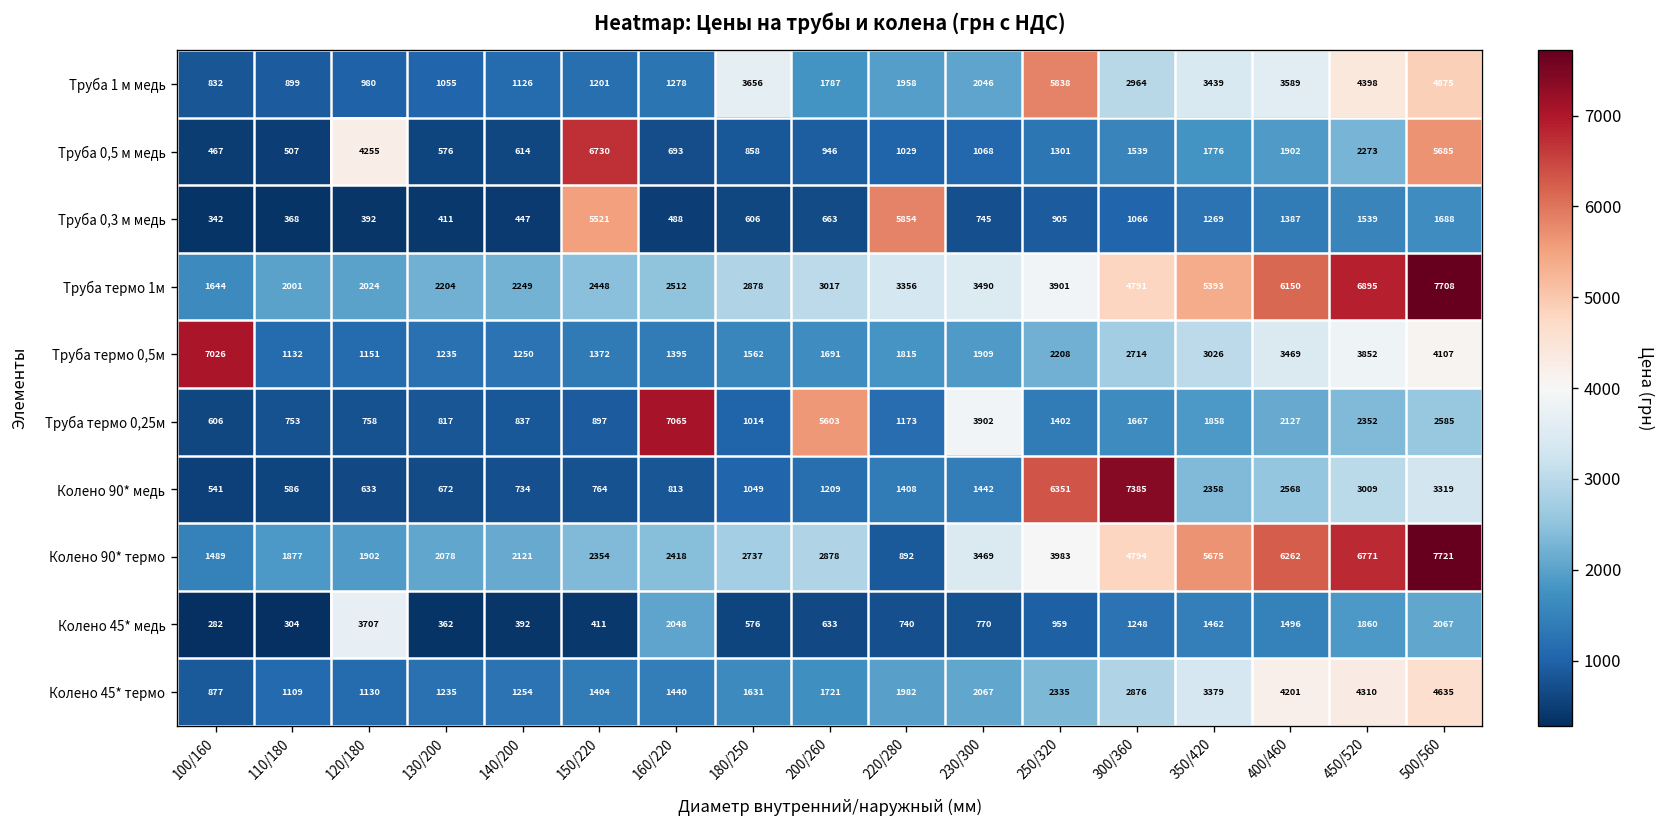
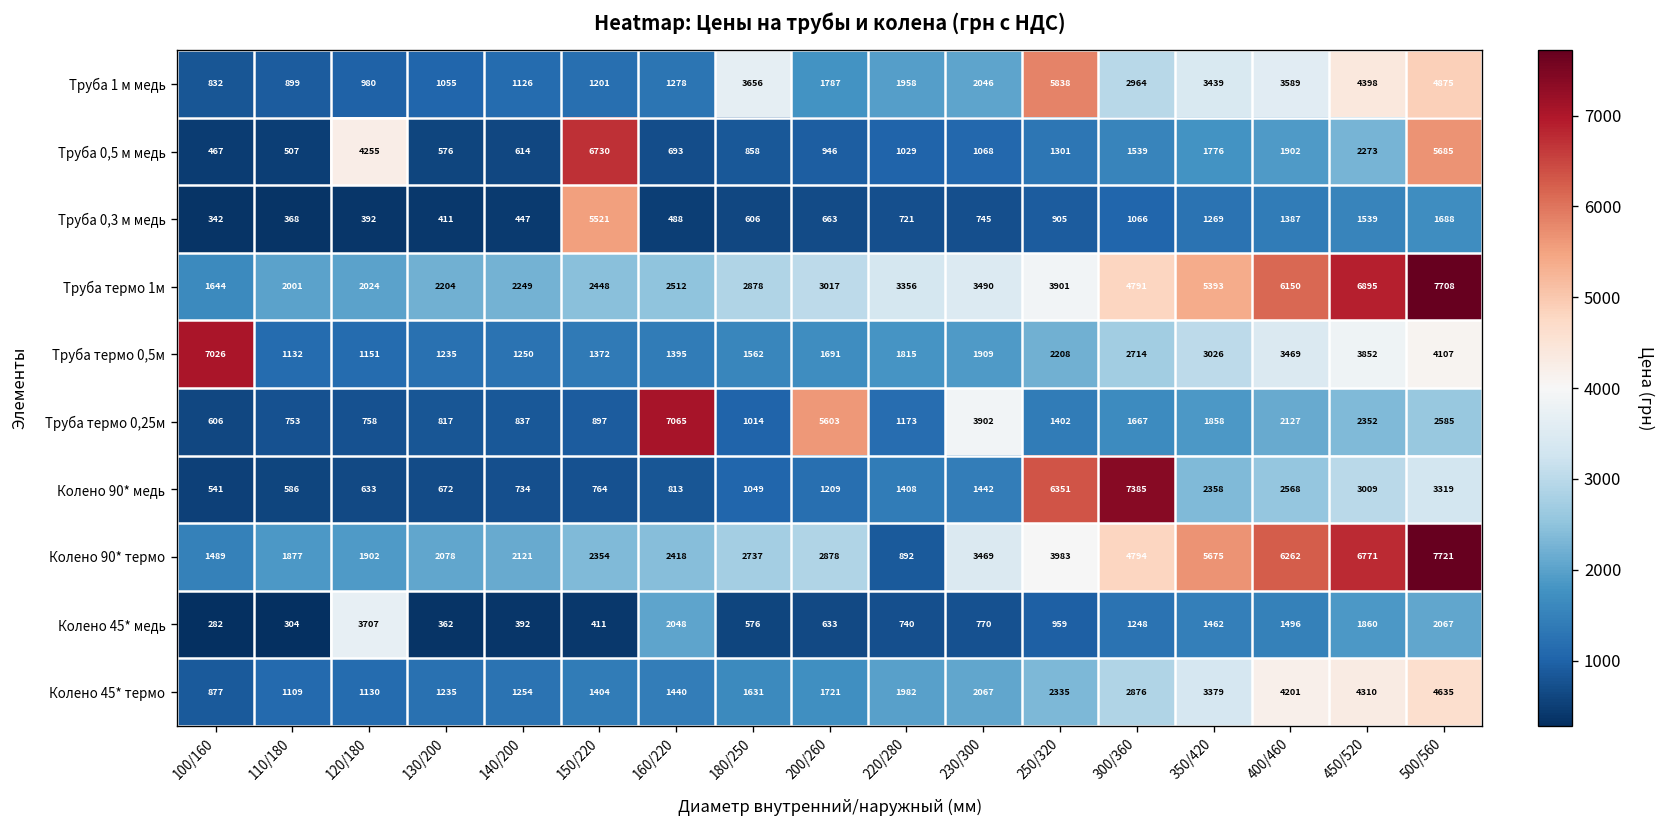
  {
    "Труба 1 м медь": {
      "100/160": 832,
      "110/180": 899,
      "120/180": 980,
      "130/200": 1055,
      "140/200": 1126,
      "150/220": 1201,
      "160/220": 1278,
      "180/250": 3656,
      "200/260": 1787,
      "220/280": 1958,
      "230/300": 2046,
      "250/320": 5838,
      "300/360": 2964,
      "350/420": 3439,
      "400/460": 3589,
      "450/520": 4398,
      "500/560": 4875
    },
    "Труба 0,5 м медь": {
      "100/160": 467,
      "110/180": 507,
      "120/180": 4255,
      "130/200": 576,
      "140/200": 614,
      "150/220": 6730,
      "160/220": 693,
      "180/250": 858,
      "200/260": 946,
      "220/280": 1029,
      "230/300": 1068,
      "250/320": 1301,
      "300/360": 1539,
      "350/420": 1776,
      "400/460": 1902,
      "450/520": 2273,
      "500/560": 5685
    },
    "Труба 0,3 м медь": {
      "100/160": 342,
      "110/180": 368,
      "120/180": 392,
      "130/200": 411,
      "140/200": 447,
      "150/220": 5521,
      "160/220": 488,
      "180/250": 606,
      "200/260": 663,
-     "220/280": 5854,
+     "220/280": 721,
      "230/300": 745,
      "250/320": 905,
      "300/360": 1066,
      "350/420": 1269,
      "400/460": 1387,
      "450/520": 1539,
      "500/560": 1688
    },
    "Труба термо 1м": {
      "100/160": 1644,
      "110/180": 2001,
      "120/180": 2024,
      "130/200": 2204,
      "140/200": 2249,
      "150/220": 2448,
      "160/220": 2512,
      "180/250": 2878,
      "200/260": 3017,
      "220/280": 3356,
      "230/300": 3490,
      "250/320": 3901,
      "300/360": 4791,
      "350/420": 5393,
      "400/460": 6150,
      "450/520": 6895,
      "500/560": 7708
    },
    "Труба термо 0,5м": {
      "100/160": 7026,
      "110/180": 1132,
      "120/180": 1151,
      "130/200": 1235,
      "140/200": 1250,
      "150/220": 1372,
      "160/220": 1395,
      "180/250": 1562,
      "200/260": 1691,
      "220/280": 1815,
      "230/300": 1909,
      "250/320": 2208,
      "300/360": 2714,
      "350/420": 3026,
      "400/460": 3469,
      "450/520": 3852,
      "500/560": 4107
    },
    "Труба термо 0,25м": {
      "100/160": 606,
      "110/180": 753,
      "120/180": 758,
      "130/200": 817,
      "140/200": 837,
      "150/220": 897,
      "160/220": 7065,
      "180/250": 1014,
      "200/260": 5603,
      "220/280": 1173,
      "230/300": 3902,
      "250/320": 1402,
      "300/360": 1667,
      "350/420": 1858,
      "400/460": 2127,
      "450/520": 2352,
      "500/560": 2585
    },
    "Колено 90* медь": {
      "100/160": 541,
      "110/180": 586,
      "120/180": 633,
      "130/200": 672,
      "140/200": 734,
      "150/220": 764,
      "160/220": 813,
      "180/250": 1049,
      "200/260": 1209,
      "220/280": 1408,
      "230/300": 1442,
      "250/320": 6351,
      "300/360": 7385,
      "350/420": 2358,
      "400/460": 2568,
      "450/520": 3009,
      "500/560": 3319
    },
    "Колено 90* термо": {
      "100/160": 1489,
      "110/180": 1877,
      "120/180": 1902,
      "130/200": 2078,
      "140/200": 2121,
      "150/220": 2354,
      "160/220": 2418,
      "180/250": 2737,
      "200/260": 2878,
      "220/280": 892,
      "230/300": 3469,
      "250/320": 3983,
      "300/360": 4794,
      "350/420": 5675,
      "400/460": 6262,
      "450/520": 6771,
      "500/560": 7721
    },
    "Колено 45* медь": {
      "100/160": 282,
      "110/180": 304,
      "120/180": 3707,
      "130/200": 362,
      "140/200": 392,
      "150/220": 411,
      "160/220": 2048,
      "180/250": 576,
      "200/260": 633,
      "220/280": 740,
      "230/300": 770,
      "250/320": 959,
      "300/360": 1248,
      "350/420": 1462,
      "400/460": 1496,
      "450/520": 1860,
      "500/560": 2067
    },
    "Колено 45* термо": {
      "100/160": 877,
      "110/180": 1109,
      "120/180": 1130,
      "130/200": 1235,
      "140/200": 1254,
      "150/220": 1404,
      "160/220": 1440,
      "180/250": 1631,
      "200/260": 1721,
      "220/280": 1982,
      "230/300": 2067,
      "250/320": 2335,
      "300/360": 2876,
      "350/420": 3379,
      "400/460": 4201,
      "450/520": 4310,
      "500/560": 4635
    }
  }
